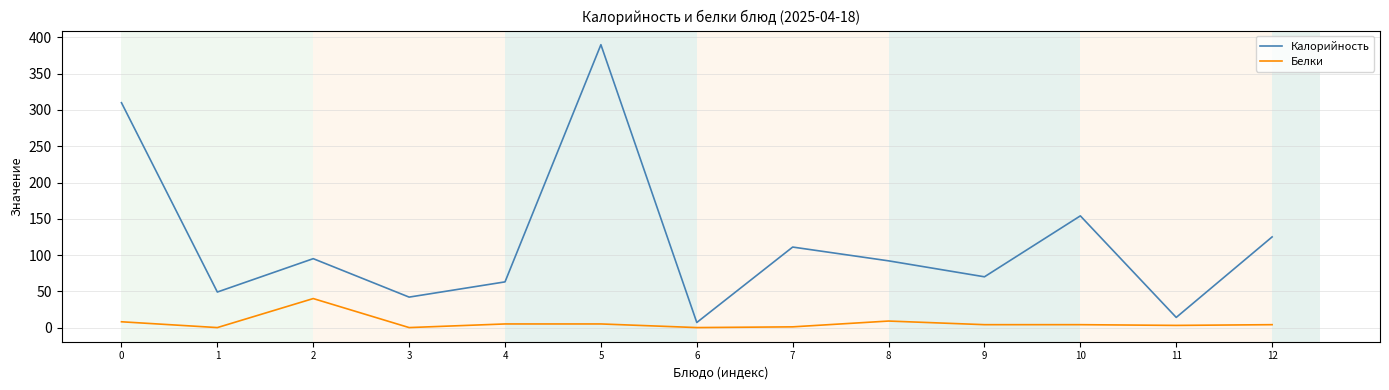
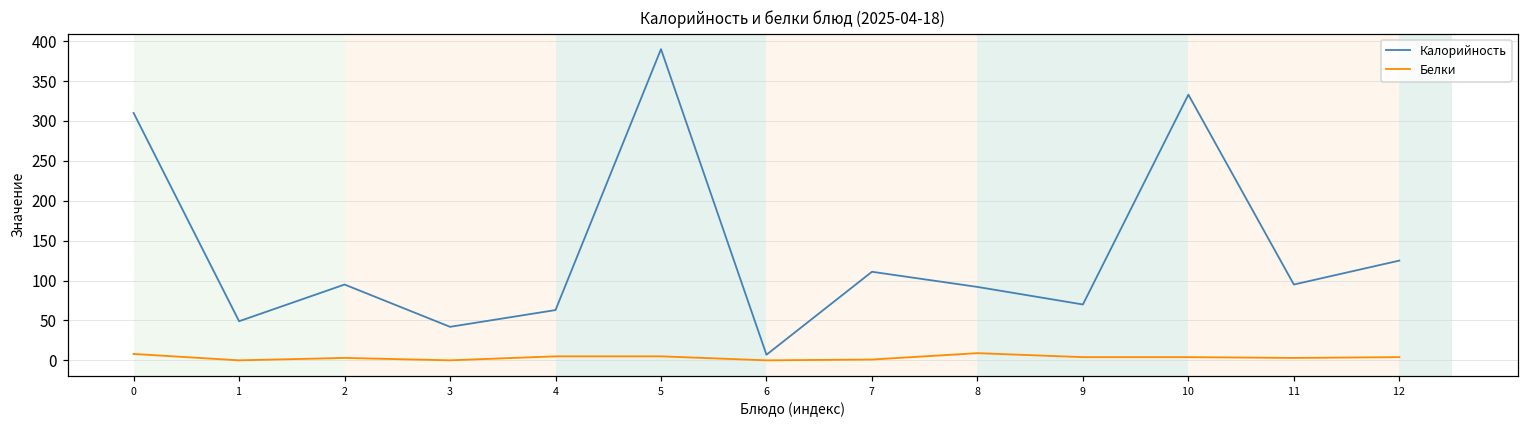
  {
    "Калорийность": {
      "0": 310,
      "1": 50,
      "2": 100,
      "3": 40,
      "4": 60,
      "5": 390,
      "6": 10,
      "7": 110,
      "8": 90,
      "9": 70,
-     "10": 150,
-     "11": 10,
+     "10": 330,
+     "11": 100,
      "12": 130
    },
    "Белки": {
      "0": 10,
      "1": 0,
-     "2": 40,
+     "2": 0,
      "3": 0,
      "4": 10,
      "5": 10,
      "6": 0,
      "7": 0,
      "8": 10,
      "9": 0,
      "10": 0,
      "11": 0,
      "12": 0
    }
  }
